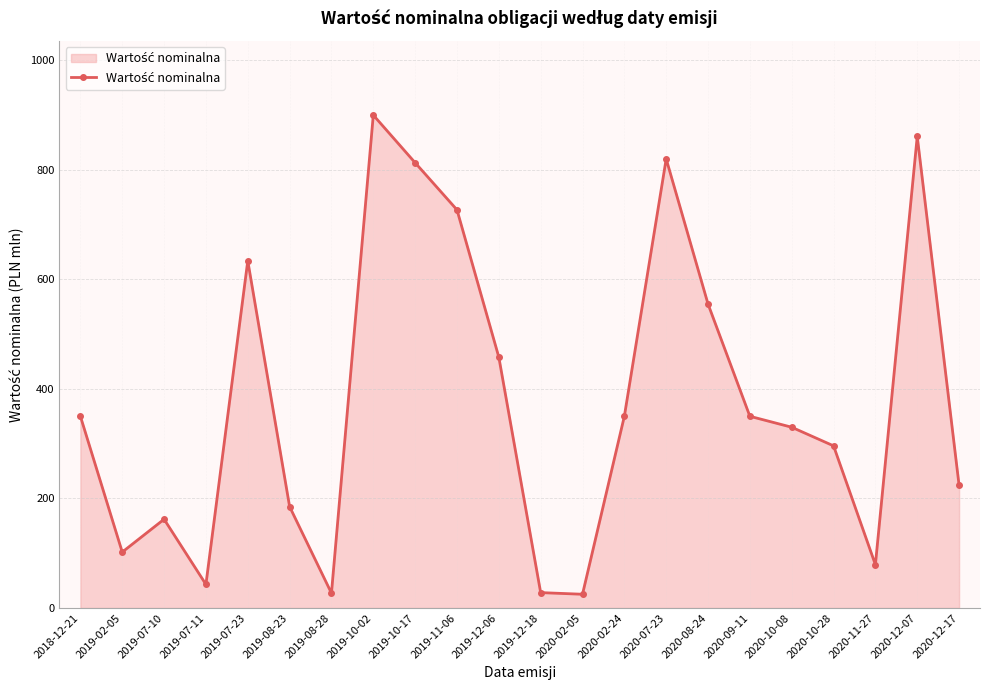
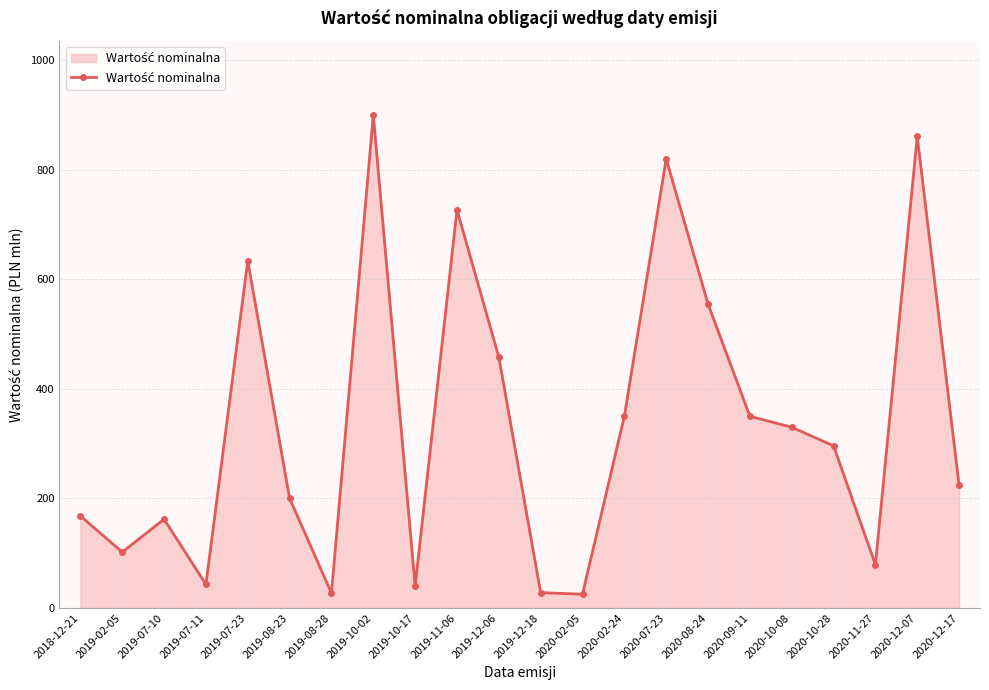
  {
-   "2018-12-21": 350,
+   "2018-12-21": 170,
    "2019-02-05": 100,
    "2019-07-10": 160,
    "2019-07-11": 40,
    "2019-07-23": 630,
-   "2019-08-23": 190,
+   "2019-08-23": 200,
    "2019-08-28": 30,
    "2019-10-02": 900,
-   "2019-10-17": 810,
+   "2019-10-17": 40,
    "2019-11-06": 730,
    "2019-12-06": 460,
    "2019-12-18": 30,
    "2020-02-05": 30,
    "2020-02-24": 350,
    "2020-07-23": 820,
    "2020-08-24": 560,
    "2020-09-11": 350,
    "2020-10-08": 330,
    "2020-10-28": 300,
    "2020-11-27": 80,
    "2020-12-07": 860,
    "2020-12-17": 220
  }
